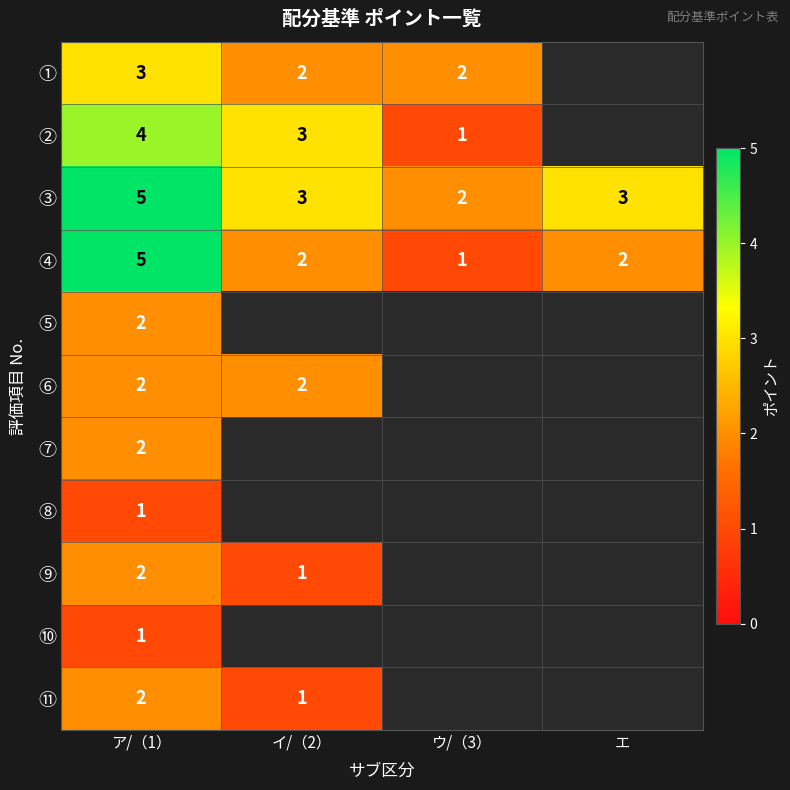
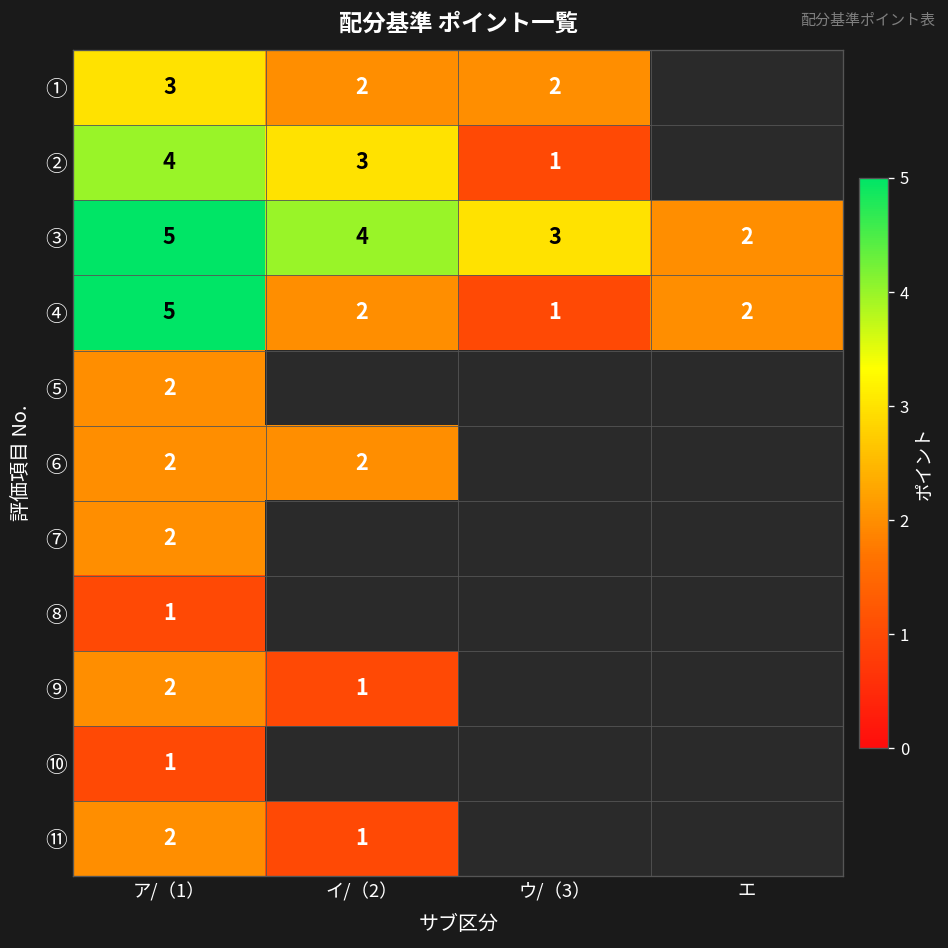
  {
    "①": {
      "ア/（1）": 3,
      "イ/（2）": 2,
      "ウ/（3）": 2
    },
    "②": {
      "ア/（1）": 4,
      "イ/（2）": 3,
      "ウ/（3）": 1
    },
    "③": {
      "ア/（1）": 5,
-     "イ/（2）": 3,
-     "ウ/（3）": 2,
-     "エ": 3
+     "イ/（2）": 4,
+     "ウ/（3）": 3,
+     "エ": 2
    },
    "④": {
      "ア/（1）": 5,
      "イ/（2）": 2,
      "ウ/（3）": 1,
      "エ": 2
    },
    "⑤": {
      "ア/（1）": 2
    },
    "⑥": {
      "ア/（1）": 2,
      "イ/（2）": 2
    },
    "⑦": {
      "ア/（1）": 2
    },
    "⑧": {
      "ア/（1）": 1
    },
    "⑨": {
      "ア/（1）": 2,
      "イ/（2）": 1
    },
    "⑩": {
      "ア/（1）": 1
    },
    "⑪": {
      "ア/（1）": 2,
      "イ/（2）": 1
    }
  }
